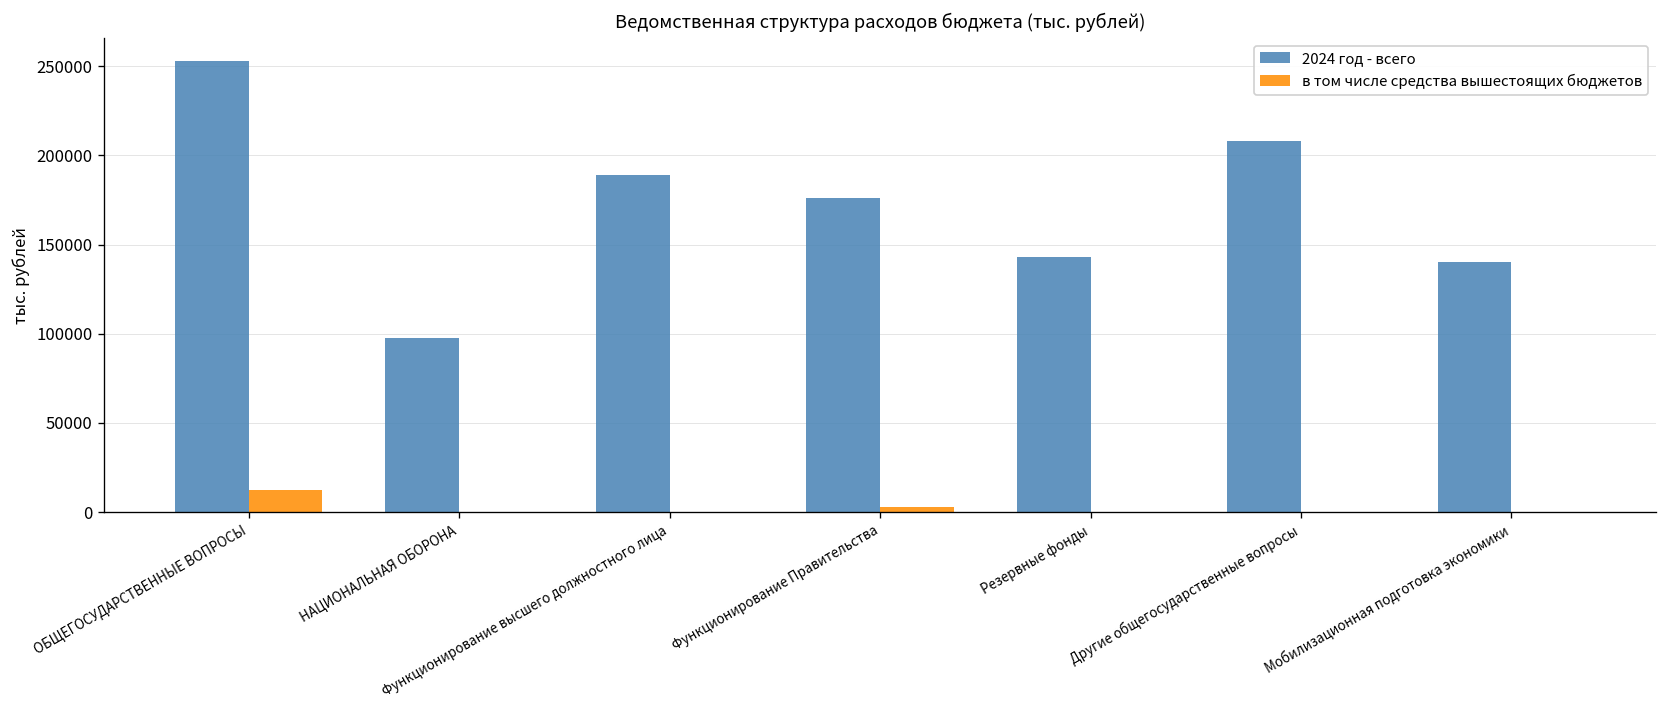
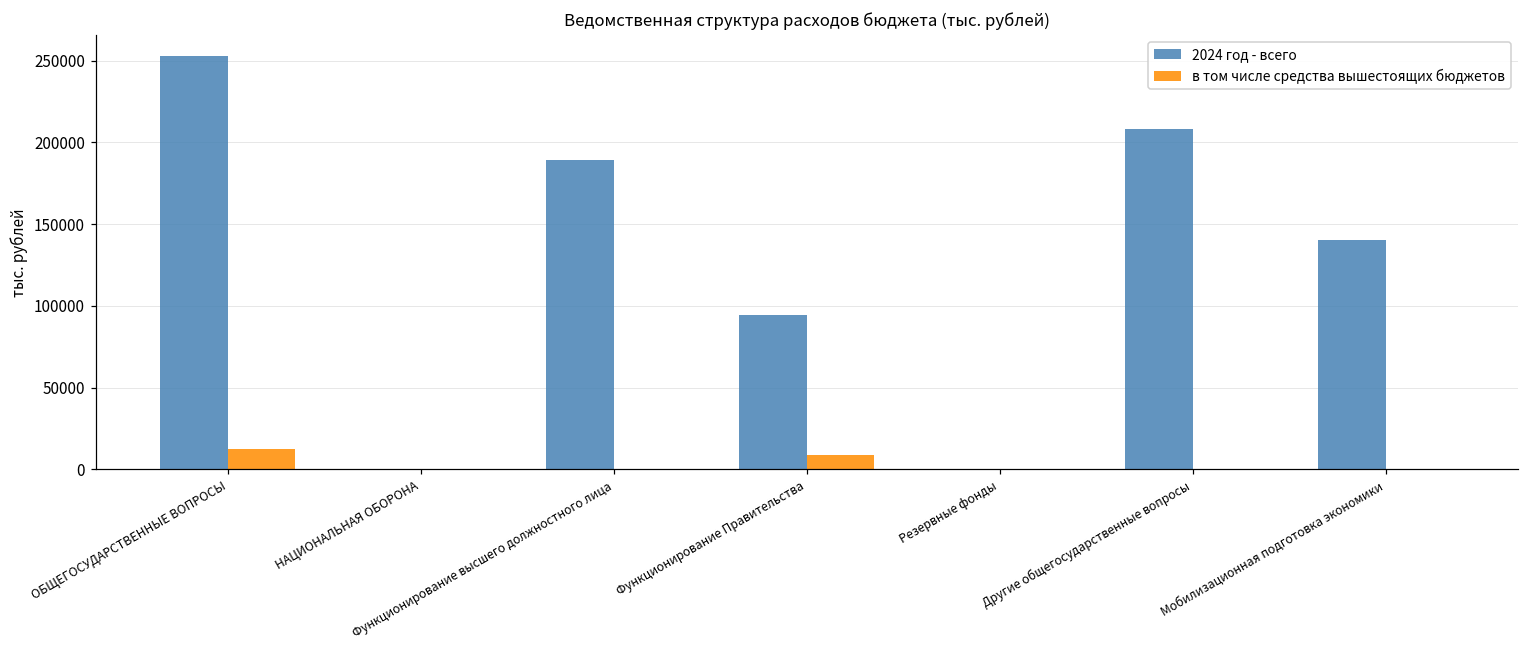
  {
    "2024 год - всего": {
      "ОБЩЕГОСУДАРСТВЕННЫЕ ВОПРОСЫ": 253000,
-     "НАЦИОНАЛЬНАЯ ОБОРОНА": 98000,
+     "НАЦИОНАЛЬНАЯ ОБОРОНА": 0,
      "Функционирование высшего должностного лица": 189000,
-     "Функционирование Правительства": 176000,
-     "Резервные фонды": 143000,
+     "Функционирование Правительства": 95000,
+     "Резервные фонды": 0,
      "Другие общегосударственные вопросы": 208000,
      "Мобилизационная подготовка экономики": 140000
    },
    "в том числе средства вышестоящих бюджетов": {
      "ОБЩЕГОСУДАРСТВЕННЫЕ ВОПРОСЫ": 12000,
      "НАЦИОНАЛЬНАЯ ОБОРОНА": 0,
      "Функционирование высшего должностного лица": 0,
-     "Функционирование Правительства": 3000,
+     "Функционирование Правительства": 9000,
      "Резервные фонды": 0,
      "Другие общегосударственные вопросы": 0,
      "Мобилизационная подготовка экономики": 0
    }
  }
